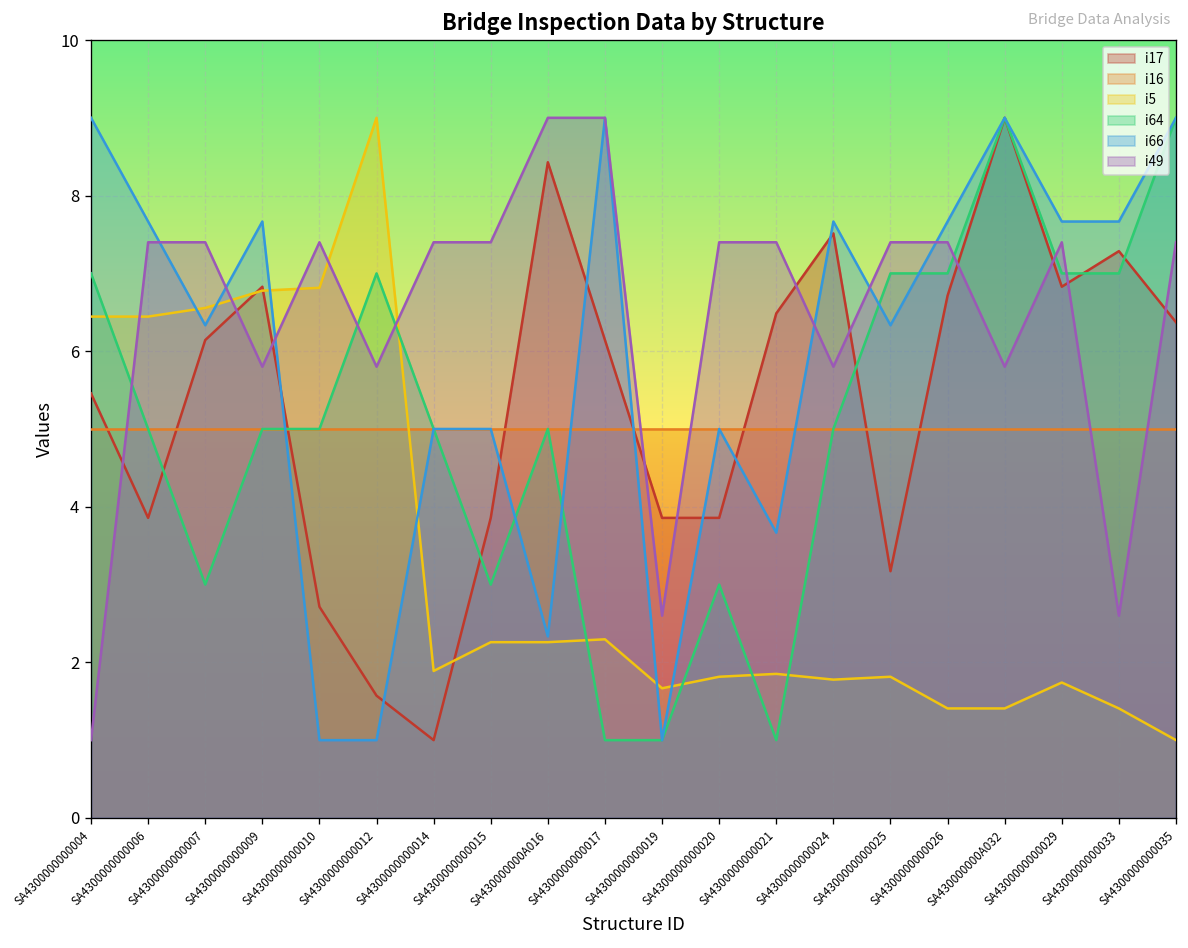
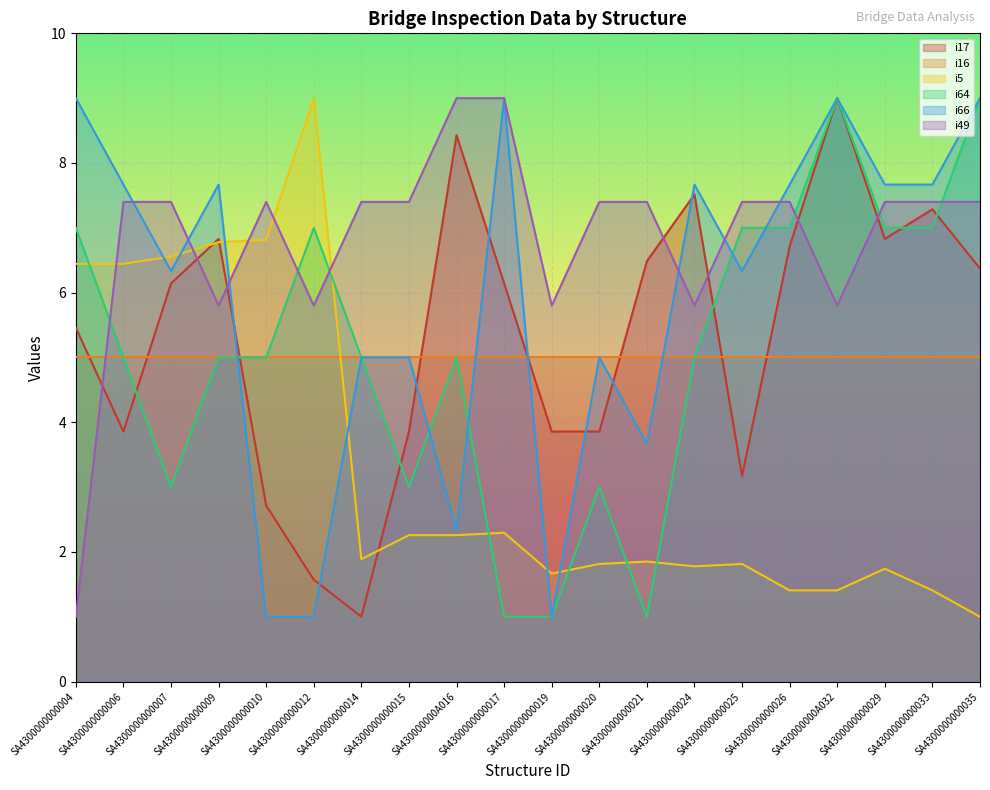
  {
    "i64": {
      "SA4300000000004": 7.0,
      "SA4300000000007": 3.0,
      "SA4300000000012": 7.0,
      "SA4300000000015": 3.0,
      "SA4300000000017": 1.0,
      "SA4300000000020": 3.0,
      "SA4300000000021": 1.0,
      "SA4300000000025": 7.0,
      "SA4300000000026": 7.0,
      "SA4300000000029": 7.0,
      "SA4300000000033": 7.0
    },
    "i66": {
      "SA4300000000004": 9.0,
      "SA4300000000006": 7.7,
      "SA4300000000007": 6.3,
      "SA4300000000009": 7.7,
      "SA4300000000010": 1.0,
      "SA4300000000012": 1.0,
      "SA430000000A016": 2.3,
      "SA4300000000021": 3.7,
      "SA4300000000024": 7.7,
      "SA4300000000025": 6.3,
      "SA4300000000026": 7.7,
      "SA4300000000029": 7.7,
      "SA4300000000033": 7.7
    },
    "i49": {
      "SA4300000000004": 1.0,
      "SA4300000000006": 7.4,
      "SA4300000000007": 7.4,
      "SA4300000000009": 5.8,
      "SA4300000000010": 7.4,
      "SA4300000000012": 5.8,
      "SA4300000000014": 7.4,
      "SA4300000000015": 7.4,
      "SA430000000A016": 9.0,
-     "SA4300000000019": 2.6,
+     "SA4300000000019": 5.8,
      "SA4300000000020": 7.4,
      "SA4300000000021": 7.4,
      "SA4300000000024": 5.8,
      "SA4300000000025": 7.4,
      "SA4300000000026": 7.4,
      "SA430000000A032": 5.8,
      "SA4300000000029": 7.4,
-     "SA4300000000033": 2.6,
+     "SA4300000000033": 7.4,
      "SA4300000000035": 7.4
    }
  }
